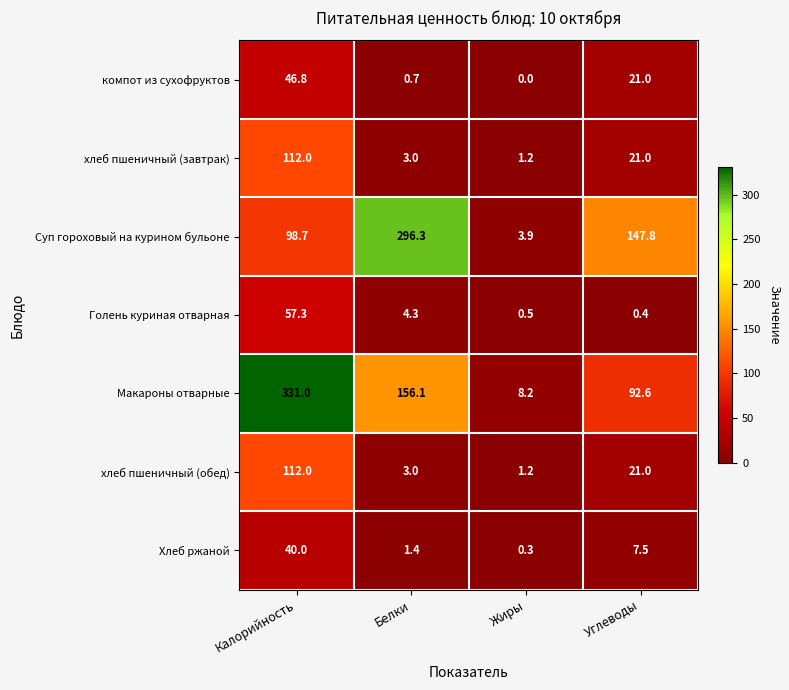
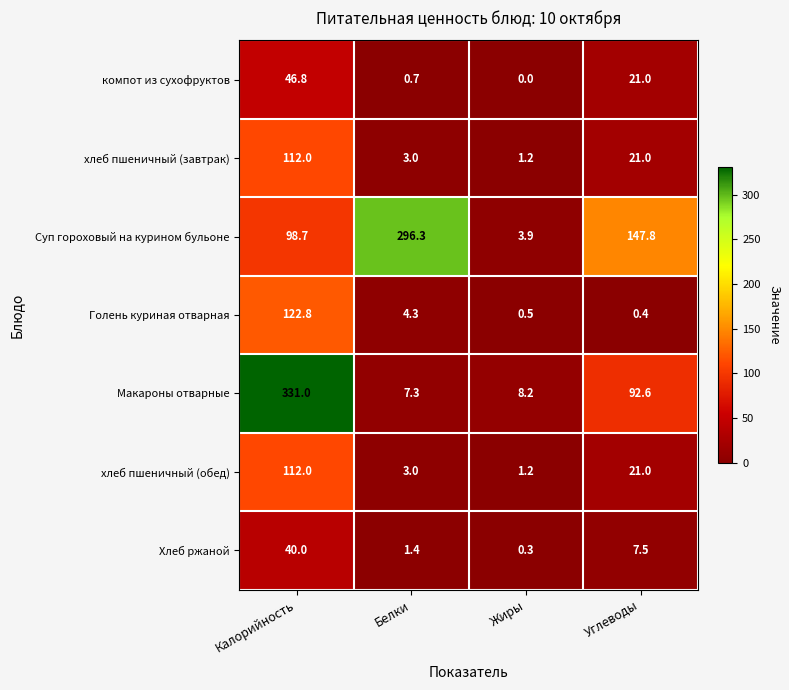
  {
    "компот из сухофруктов": {
      "Калорийность": 46.8,
      "Белки": 0.7,
      "Жиры": 0.0,
      "Углеводы": 21.0
    },
    "хлеб пшеничный (завтрак)": {
      "Калорийность": 112.0,
      "Белки": 3.0,
      "Жиры": 1.2,
      "Углеводы": 21.0
    },
    "Суп гороховый на курином бульоне": {
      "Калорийность": 98.7,
      "Белки": 296.3,
      "Жиры": 3.9,
      "Углеводы": 147.8
    },
    "Голень куриная отварная": {
-     "Калорийность": 57.3,
+     "Калорийность": 122.8,
      "Белки": 4.3,
      "Жиры": 0.5,
      "Углеводы": 0.4
    },
    "Макароны отварные": {
      "Калорийность": 331.0,
-     "Белки": 156.1,
+     "Белки": 7.3,
      "Жиры": 8.2,
      "Углеводы": 92.6
    },
    "хлеб пшеничный (обед)": {
      "Калорийность": 112.0,
      "Белки": 3.0,
      "Жиры": 1.2,
      "Углеводы": 21.0
    },
    "Хлеб ржаной": {
      "Калорийность": 40.0,
      "Белки": 1.4,
      "Жиры": 0.3,
      "Углеводы": 7.5
    }
  }
